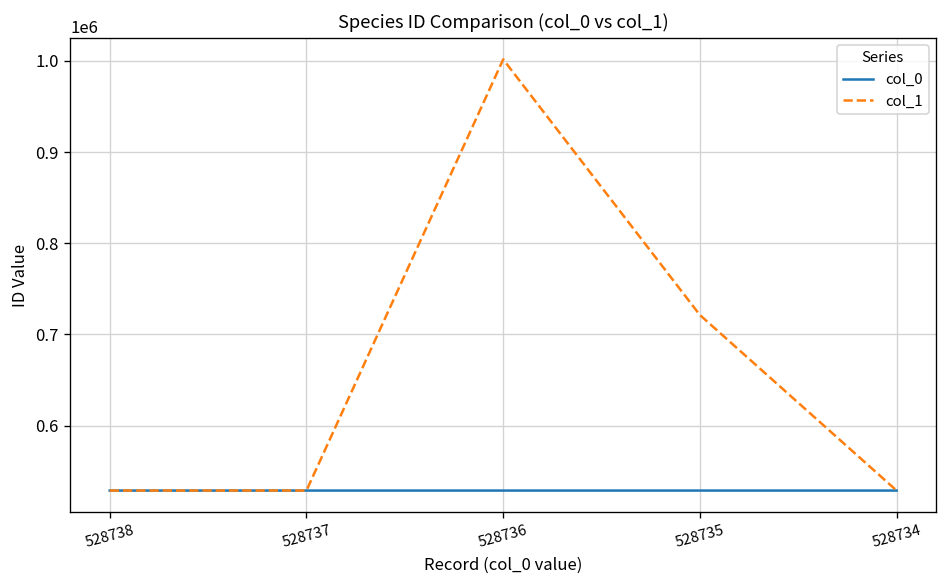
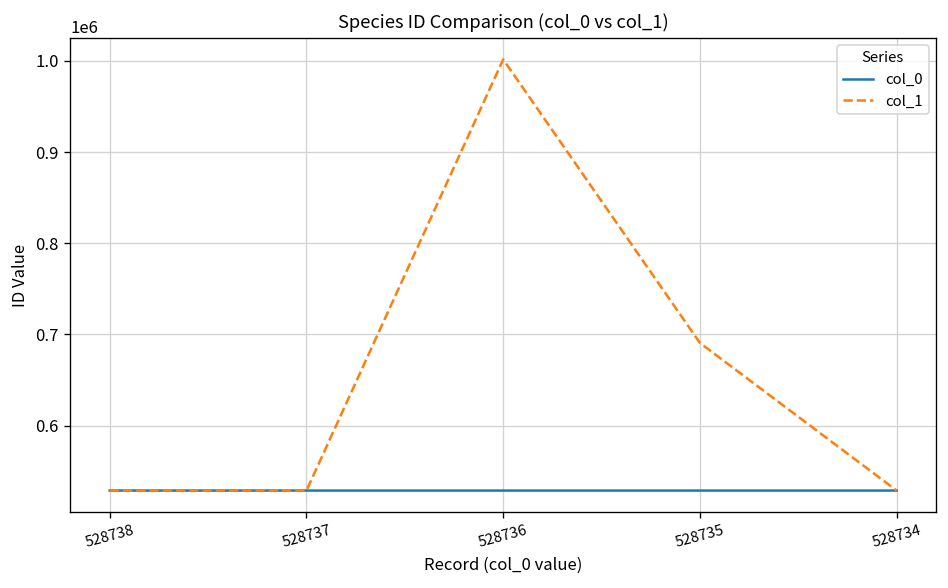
  {
    "col_0": {
      "528736": 530000,
      "528735": 530000
    },
    "col_1": {
      "528736": 1000000,
-     "528735": 720000
+     "528735": 690000
    }
  }
